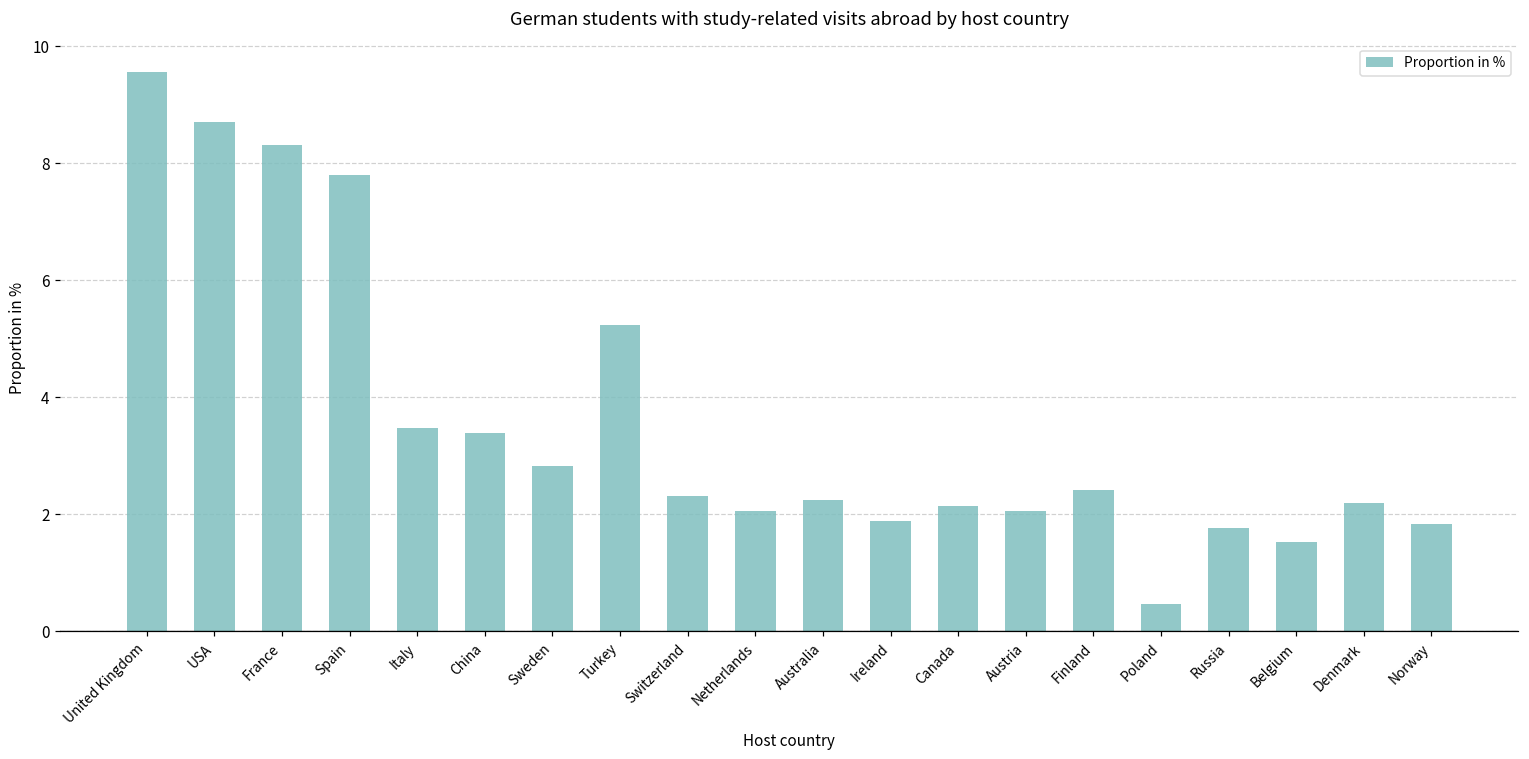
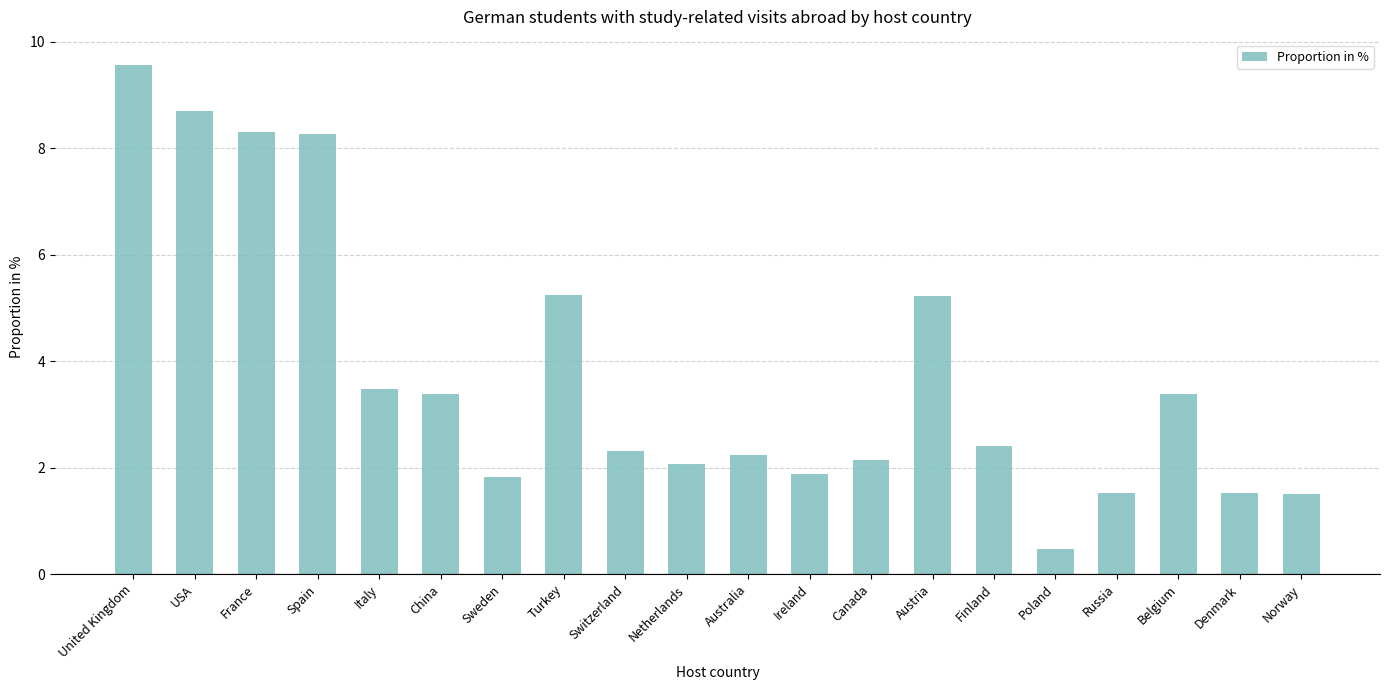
  {
    "United Kingdom": 9.6,
    "USA": 8.7,
    "France": 8.3,
-   "Spain": 7.8,
+   "Spain": 8.3,
    "Italy": 3.5,
    "China": 3.4,
-   "Sweden": 2.8,
+   "Sweden": 1.8,
    "Turkey": 5.2,
    "Switzerland": 2.3,
    "Netherlands": 2.1,
    "Australia": 2.2,
    "Ireland": 1.9,
    "Canada": 2.1,
-   "Austria": 2.1,
+   "Austria": 5.2,
    "Finland": 2.4,
    "Poland": 0.5,
-   "Russia": 1.8,
-   "Belgium": 1.5,
-   "Denmark": 2.2,
-   "Norway": 1.8
+   "Russia": 1.5,
+   "Belgium": 3.4,
+   "Denmark": 1.5,
+   "Norway": 1.5
  }
